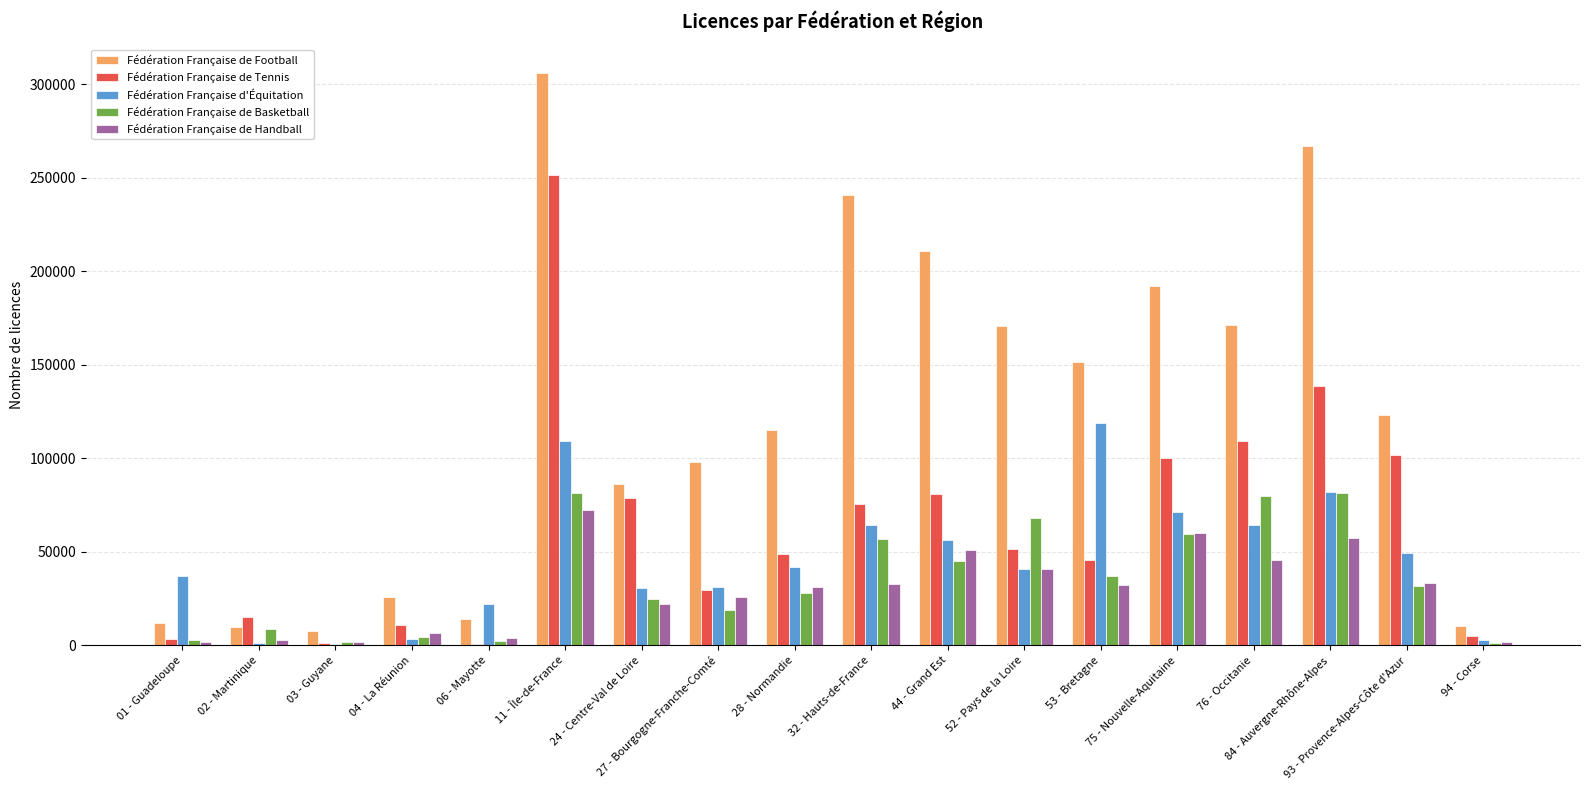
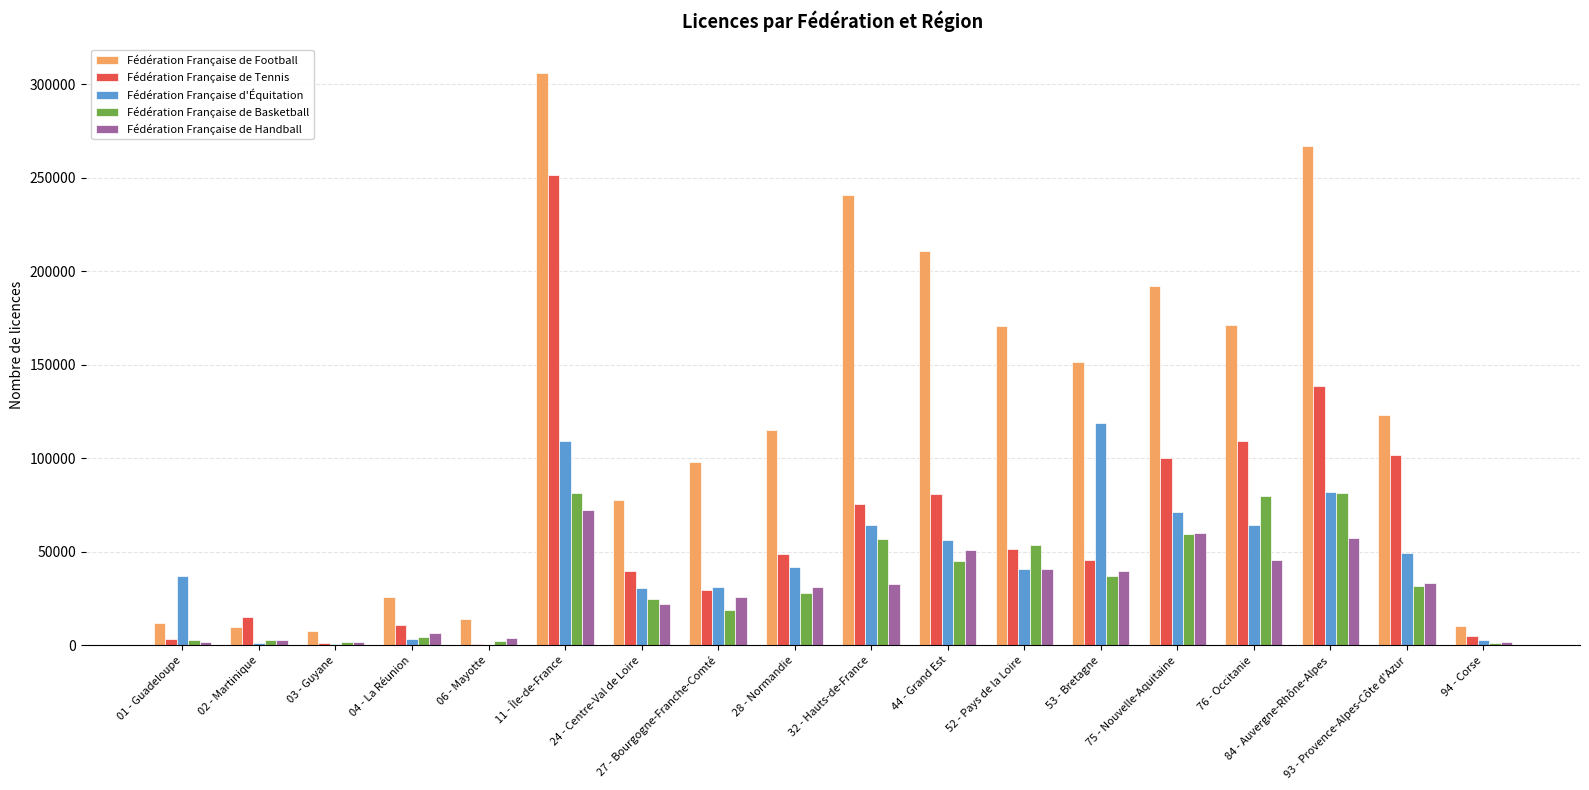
  {
    "Fédération Française de Football": {
      "01 - Guadeloupe": 12000,
      "02 - Martinique": 10000,
      "03 - Guyane": 8000,
      "04 - La Réunion": 26000,
      "06 - Mayotte": 14000,
      "11 - Île-de-France": 306000,
-     "24 - Centre-Val de Loire": 86000,
+     "24 - Centre-Val de Loire": 78000,
      "27 - Bourgogne-Franche-Comté": 98000,
      "28 - Normandie": 115000,
      "32 - Hauts-de-France": 241000,
      "44 - Grand Est": 211000,
      "52 - Pays de la Loire": 171000,
      "53 - Bretagne": 152000,
      "75 - Nouvelle-Aquitaine": 192000,
      "76 - Occitanie": 171000,
      "84 - Auvergne-Rhône-Alpes": 267000,
      "93 - Provence-Alpes-Côte d'Azur": 123000,
      "94 - Corse": 10000
    },
    "Fédération Française de Tennis": {
      "01 - Guadeloupe": 4000,
      "02 - Martinique": 15000,
      "04 - La Réunion": 11000,
      "11 - Île-de-France": 251000,
-     "24 - Centre-Val de Loire": 79000,
+     "24 - Centre-Val de Loire": 40000,
      "27 - Bourgogne-Franche-Comté": 30000,
      "28 - Normandie": 49000,
      "32 - Hauts-de-France": 76000,
      "44 - Grand Est": 81000,
      "52 - Pays de la Loire": 52000,
      "53 - Bretagne": 45000,
      "75 - Nouvelle-Aquitaine": 100000,
      "76 - Occitanie": 109000,
      "84 - Auvergne-Rhône-Alpes": 139000,
      "93 - Provence-Alpes-Côte d'Azur": 102000,
      "94 - Corse": 5000
    },
    "Fédération Française d'Équitation": {
      "01 - Guadeloupe": 37000,
      "04 - La Réunion": 3000,
-     "06 - Mayotte": 22000,
+     "06 - Mayotte": 0,
      "11 - Île-de-France": 109000,
      "24 - Centre-Val de Loire": 31000,
      "27 - Bourgogne-Franche-Comté": 31000,
      "28 - Normandie": 42000,
      "32 - Hauts-de-France": 65000,
      "44 - Grand Est": 57000,
      "52 - Pays de la Loire": 41000,
      "53 - Bretagne": 119000,
      "75 - Nouvelle-Aquitaine": 71000,
      "76 - Occitanie": 64000,
      "84 - Auvergne-Rhône-Alpes": 82000,
      "93 - Provence-Alpes-Côte d'Azur": 49000,
      "94 - Corse": 3000
    },
    "Fédération Française de Basketball": {
      "01 - Guadeloupe": 3000,
-     "02 - Martinique": 9000,
+     "02 - Martinique": 3000,
      "03 - Guyane": 2000,
      "04 - La Réunion": 4000,
      "06 - Mayotte": 2000,
      "11 - Île-de-France": 82000,
      "24 - Centre-Val de Loire": 25000,
      "27 - Bourgogne-Franche-Comté": 19000,
      "28 - Normandie": 28000,
      "32 - Hauts-de-France": 57000,
      "44 - Grand Est": 45000,
-     "52 - Pays de la Loire": 68000,
+     "52 - Pays de la Loire": 54000,
      "53 - Bretagne": 37000,
      "75 - Nouvelle-Aquitaine": 60000,
      "76 - Occitanie": 80000,
      "84 - Auvergne-Rhône-Alpes": 81000,
      "93 - Provence-Alpes-Côte d'Azur": 32000,
      "94 - Corse": 1000
    },
    "Fédération Française de Handball": {
      "01 - Guadeloupe": 2000,
      "02 - Martinique": 3000,
      "03 - Guyane": 2000,
      "04 - La Réunion": 7000,
      "06 - Mayotte": 4000,
      "11 - Île-de-France": 72000,
      "24 - Centre-Val de Loire": 22000,
      "27 - Bourgogne-Franche-Comté": 26000,
      "28 - Normandie": 31000,
      "32 - Hauts-de-France": 33000,
      "44 - Grand Est": 51000,
      "52 - Pays de la Loire": 41000,
-     "53 - Bretagne": 32000,
+     "53 - Bretagne": 40000,
      "75 - Nouvelle-Aquitaine": 60000,
      "76 - Occitanie": 46000,
      "84 - Auvergne-Rhône-Alpes": 57000,
      "93 - Provence-Alpes-Côte d'Azur": 33000,
      "94 - Corse": 2000
    }
  }
